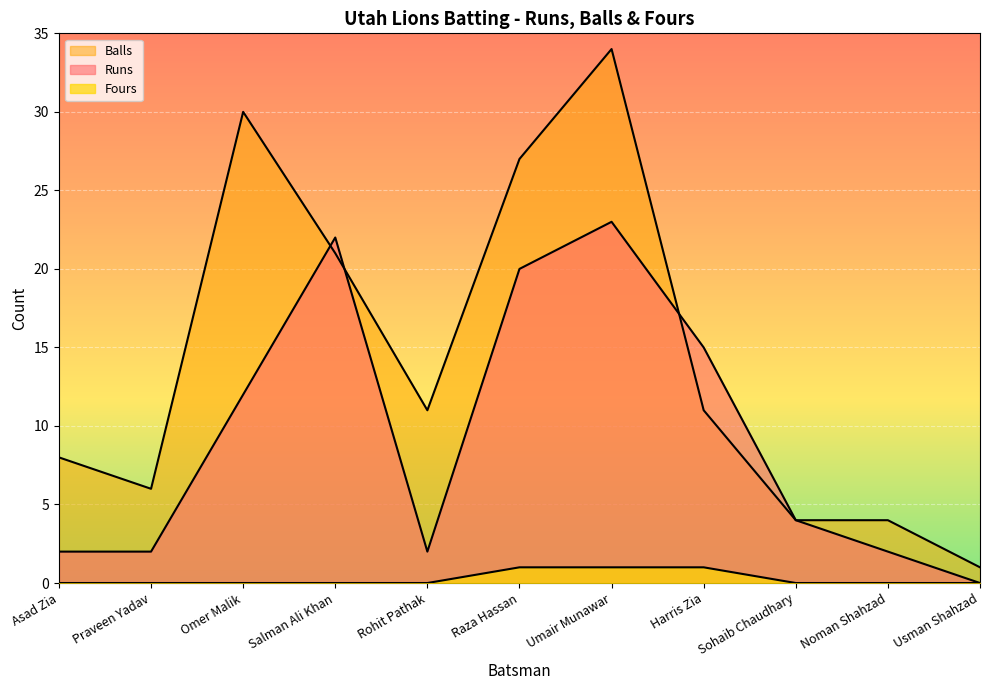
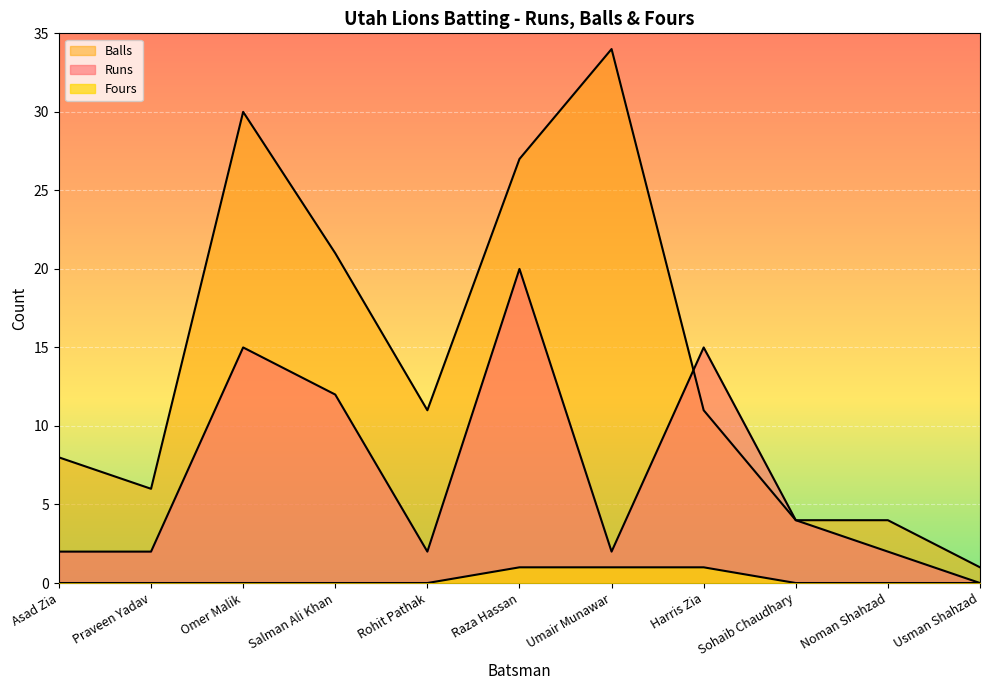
  {
    "Runs": {
      "Asad Zia": 2,
      "Praveen Yadav": 2,
-     "Omer Malik": 12,
-     "Salman Ali Khan": 22,
+     "Omer Malik": 15,
+     "Salman Ali Khan": 12,
      "Rohit Pathak": 2,
      "Raza Hassan": 20,
-     "Umair Munawar": 23,
+     "Umair Munawar": 2,
      "Harris Zia": 15,
      "Noman Shahzad": 2
    }
  }
